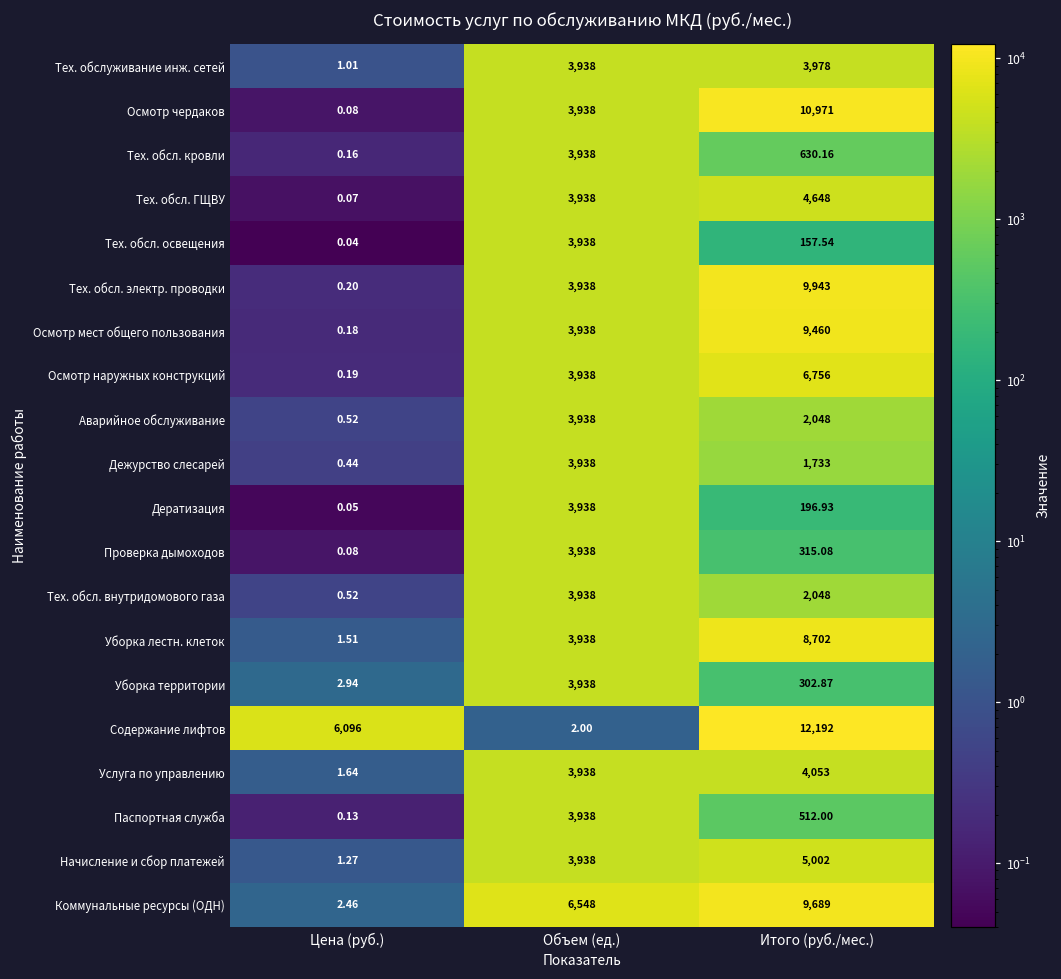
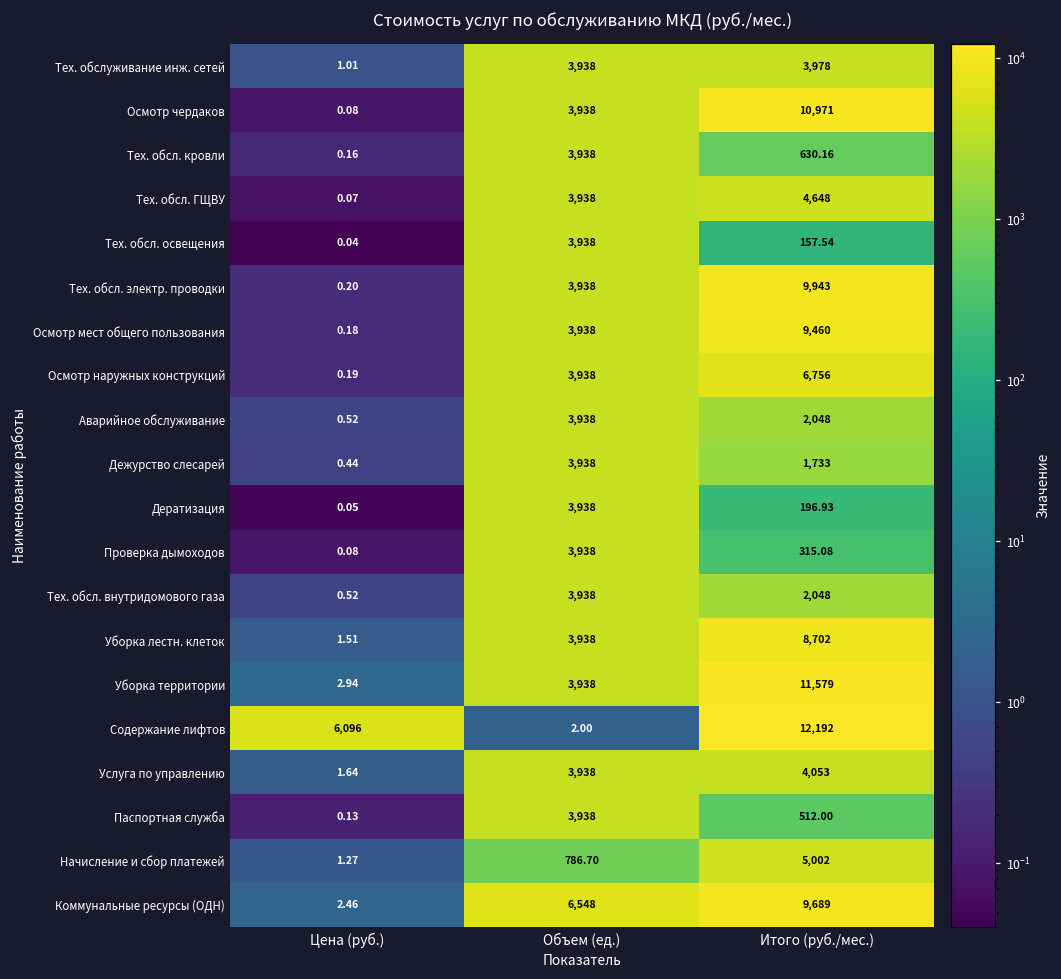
  {
    "Тех. обслуживание инж. сетей": {
      "Цена (руб.)": "1.01",
      "Объем (ед.)": "3,938",
      "Итого (руб./мес.)": "3,978"
    },
    "Осмотр чердаков": {
      "Цена (руб.)": "0.08",
      "Объем (ед.)": "3,938",
      "Итого (руб./мес.)": "10,971"
    },
    "Тех. обсл. кровли": {
      "Цена (руб.)": "0.16",
      "Объем (ед.)": "3,938",
      "Итого (руб./мес.)": "630.16"
    },
    "Тех. обсл. ГЩВУ": {
      "Цена (руб.)": "0.07",
      "Объем (ед.)": "3,938",
      "Итого (руб./мес.)": "4,648"
    },
    "Тех. обсл. освещения": {
      "Цена (руб.)": "0.04",
      "Объем (ед.)": "3,938",
      "Итого (руб./мес.)": "157.54"
    },
    "Тех. обсл. электр. проводки": {
      "Цена (руб.)": "0.20",
      "Объем (ед.)": "3,938",
      "Итого (руб./мес.)": "9,943"
    },
    "Осмотр мест общего пользования": {
      "Цена (руб.)": "0.18",
      "Объем (ед.)": "3,938",
      "Итого (руб./мес.)": "9,460"
    },
    "Осмотр наружных конструкций": {
      "Цена (руб.)": "0.19",
      "Объем (ед.)": "3,938",
      "Итого (руб./мес.)": "6,756"
    },
    "Аварийное обслуживание": {
      "Цена (руб.)": "0.52",
      "Объем (ед.)": "3,938",
      "Итого (руб./мес.)": "2,048"
    },
    "Дежурство слесарей": {
      "Цена (руб.)": "0.44",
      "Объем (ед.)": "3,938",
      "Итого (руб./мес.)": "1,733"
    },
    "Дератизация": {
      "Цена (руб.)": "0.05",
      "Объем (ед.)": "3,938",
      "Итого (руб./мес.)": "196.93"
    },
    "Проверка дымоходов": {
      "Цена (руб.)": "0.08",
      "Объем (ед.)": "3,938",
      "Итого (руб./мес.)": "315.08"
    },
    "Тех. обсл. внутридомового газа": {
      "Цена (руб.)": "0.52",
      "Объем (ед.)": "3,938",
      "Итого (руб./мес.)": "2,048"
    },
    "Уборка лестн. клеток": {
      "Цена (руб.)": "1.51",
      "Объем (ед.)": "3,938",
      "Итого (руб./мес.)": "8,702"
    },
    "Уборка территории": {
      "Цена (руб.)": "2.94",
      "Объем (ед.)": "3,938",
-     "Итого (руб./мес.)": "302.87"
+     "Итого (руб./мес.)": "11,579"
    },
    "Содержание лифтов": {
      "Цена (руб.)": "6,096",
      "Объем (ед.)": "2.00",
      "Итого (руб./мес.)": "12,192"
    },
    "Услуга по управлению": {
      "Цена (руб.)": "1.64",
      "Объем (ед.)": "3,938",
      "Итого (руб./мес.)": "4,053"
    },
    "Паспортная служба": {
      "Цена (руб.)": "0.13",
      "Объем (ед.)": "3,938",
      "Итого (руб./мес.)": "512.00"
    },
    "Начисление и сбор платежей": {
      "Цена (руб.)": "1.27",
-     "Объем (ед.)": "3,938",
+     "Объем (ед.)": "786.70",
      "Итого (руб./мес.)": "5,002"
    },
    "Коммунальные ресурсы (ОДН)": {
      "Цена (руб.)": "2.46",
      "Объем (ед.)": "6,548",
      "Итого (руб./мес.)": "9,689"
    }
  }
